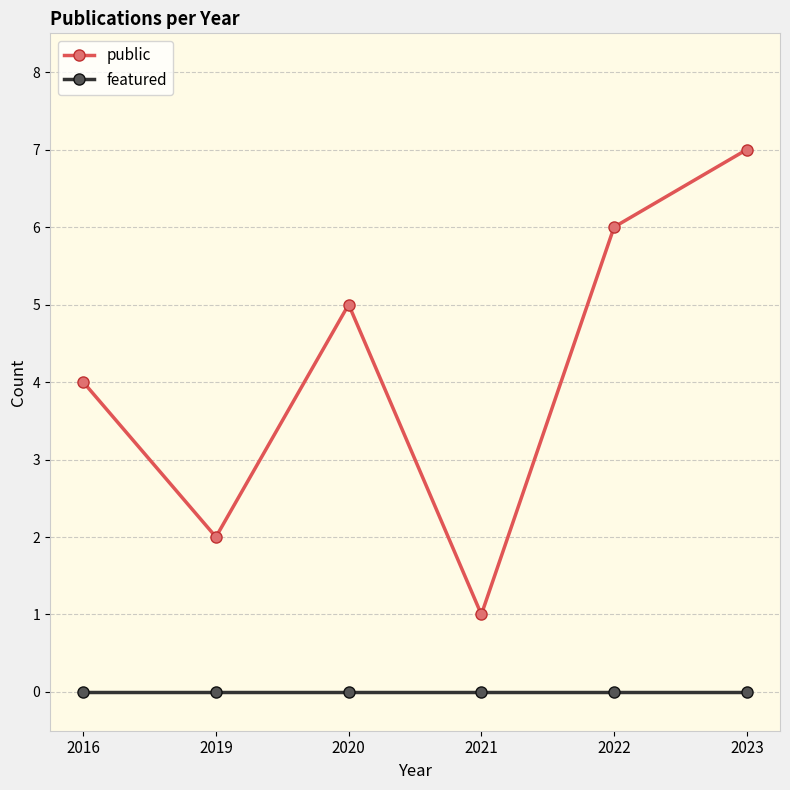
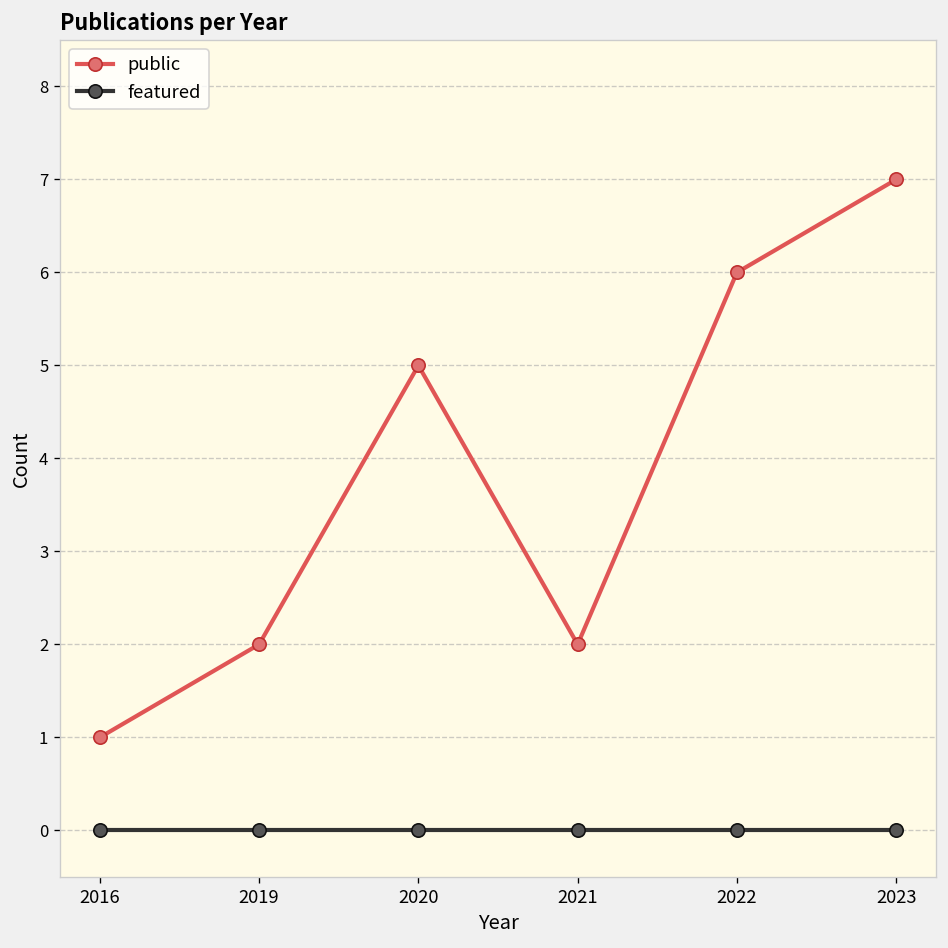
  {
    "public": {
-     "2016": 4,
+     "2016": 1,
      "2019": 2,
      "2020": 5,
-     "2021": 1,
+     "2021": 2,
      "2022": 6,
      "2023": 7
    },
    "featured": {
      "2016": 0,
      "2019": 0,
      "2020": 0,
      "2021": 0,
      "2022": 0,
      "2023": 0
    }
  }
